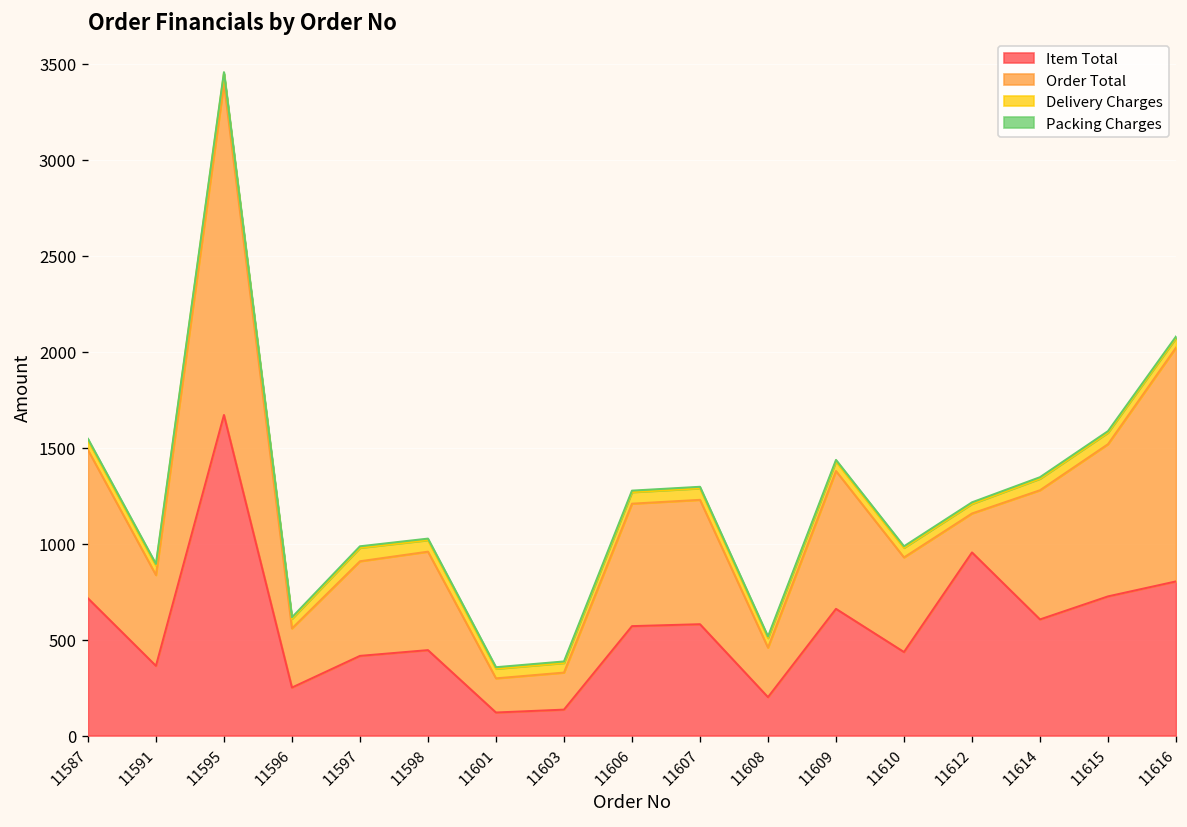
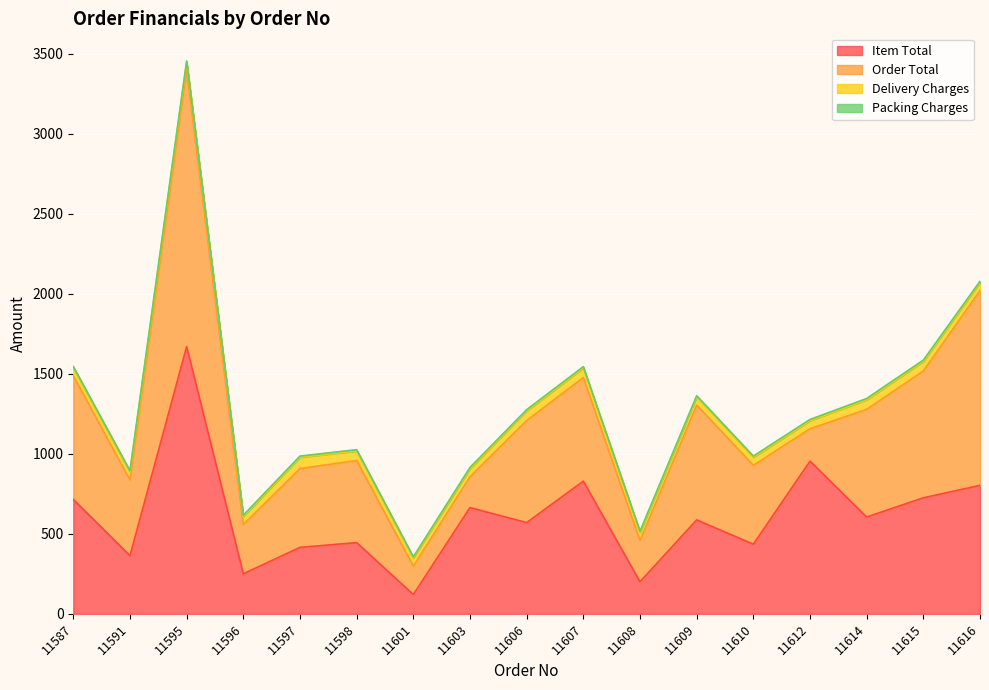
  {
    "Item Total": {
      "11587": 720,
      "11591": 360,
      "11595": 1670,
      "11596": 250,
      "11597": 420,
      "11598": 450,
      "11601": 120,
-     "11603": 140,
+     "11603": 660,
      "11606": 570,
-     "11607": 580,
+     "11607": 830,
      "11608": 200,
-     "11609": 660,
+     "11609": 590,
      "11610": 440,
      "11612": 950,
      "11614": 610,
      "11615": 730,
      "11616": 800
    },
    "Order Total": {
      "11587": 770,
      "11591": 470,
      "11595": 1730,
      "11596": 310,
      "11597": 490,
      "11598": 510,
      "11601": 180,
      "11603": 190,
      "11606": 640,
      "11607": 650,
      "11608": 260,
      "11609": 720,
      "11610": 490,
      "11612": 200,
      "11614": 670,
      "11615": 790,
      "11616": 1220
    }
  }
